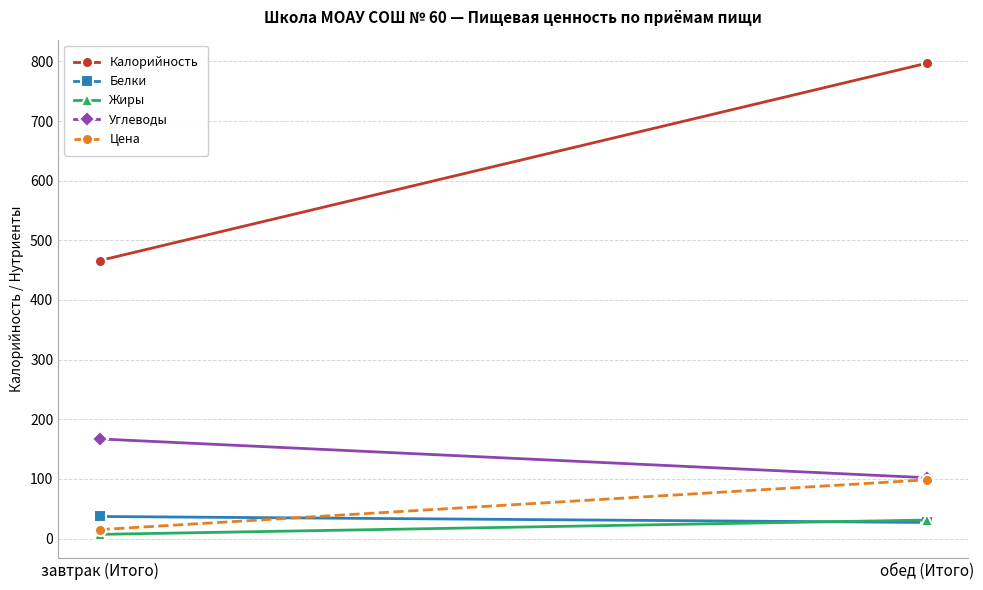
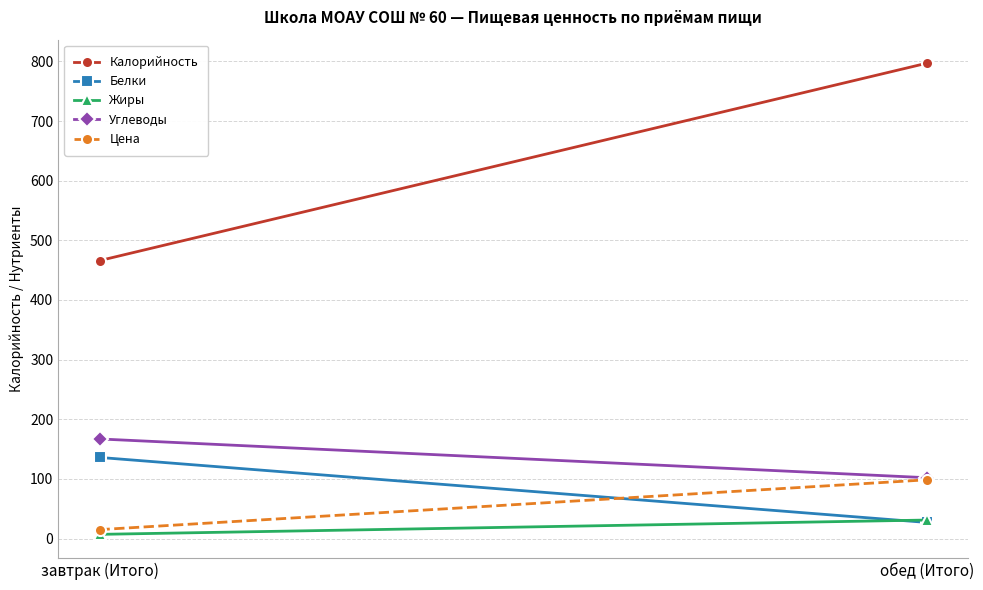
  {
    "Калорийность": {
      "завтрак (Итого)": 470,
      "обед (Итого)": 800
    },
    "Белки": {
-     "завтрак (Итого)": 40
+     "завтрак (Итого)": 140
    },
    "Жиры": {
      "завтрак (Итого)": 10
    },
    "Углеводы": {
      "завтрак (Итого)": 170
    },
    "Цена": {
      "завтрак (Итого)": 10
    }
  }
